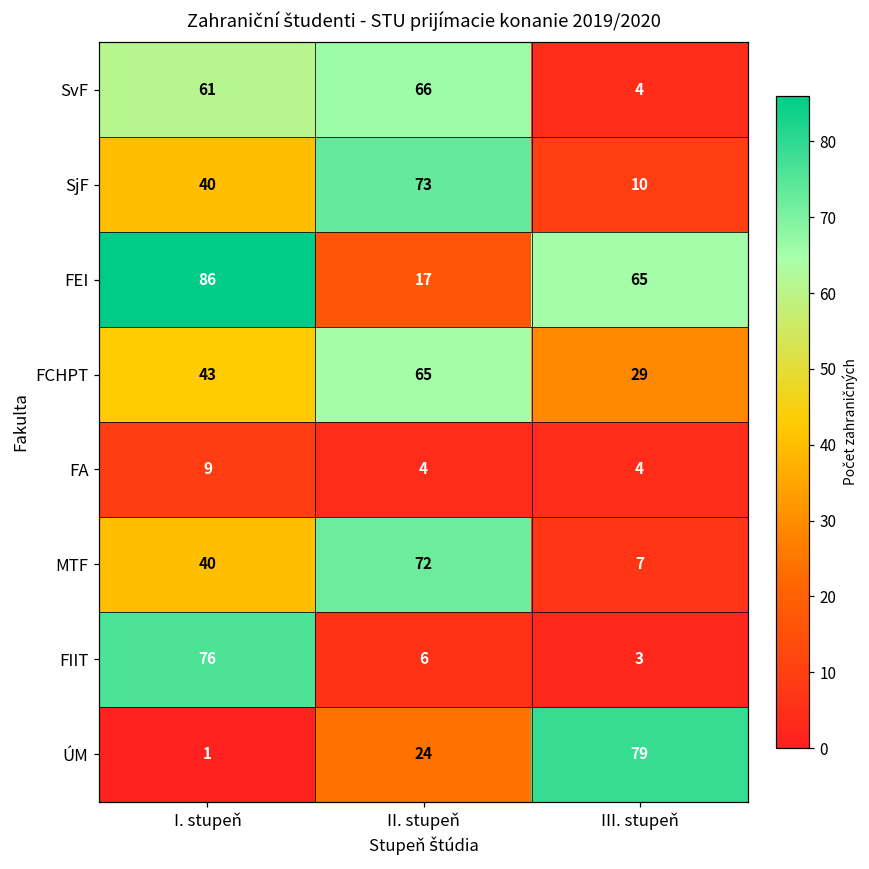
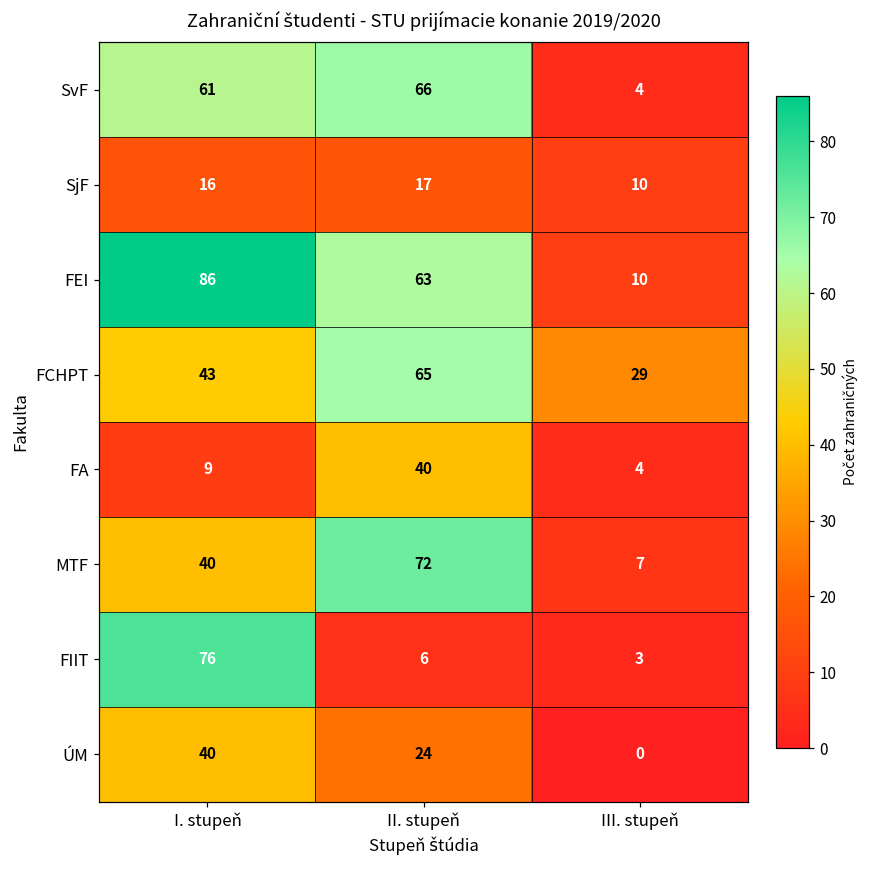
  {
    "SvF": {
      "I. stupeň": 61,
      "II. stupeň": 66,
      "III. stupeň": 4
    },
    "SjF": {
-     "I. stupeň": 40,
-     "II. stupeň": 73,
+     "I. stupeň": 16,
+     "II. stupeň": 17,
      "III. stupeň": 10
    },
    "FEI": {
      "I. stupeň": 86,
-     "II. stupeň": 17,
-     "III. stupeň": 65
+     "II. stupeň": 63,
+     "III. stupeň": 10
    },
    "FCHPT": {
      "I. stupeň": 43,
      "II. stupeň": 65,
      "III. stupeň": 29
    },
    "FA": {
      "I. stupeň": 9,
-     "II. stupeň": 4,
+     "II. stupeň": 40,
      "III. stupeň": 4
    },
    "MTF": {
      "I. stupeň": 40,
      "II. stupeň": 72,
      "III. stupeň": 7
    },
    "FIIT": {
      "I. stupeň": 76,
      "II. stupeň": 6,
      "III. stupeň": 3
    },
    "ÚM": {
-     "I. stupeň": 1,
+     "I. stupeň": 40,
      "II. stupeň": 24,
-     "III. stupeň": 79
+     "III. stupeň": 0
    }
  }
